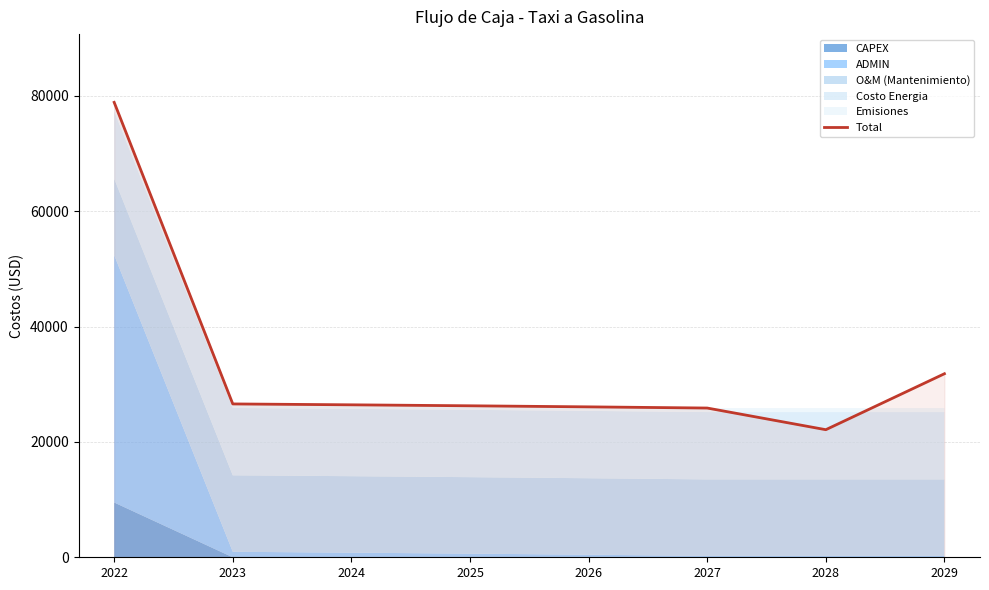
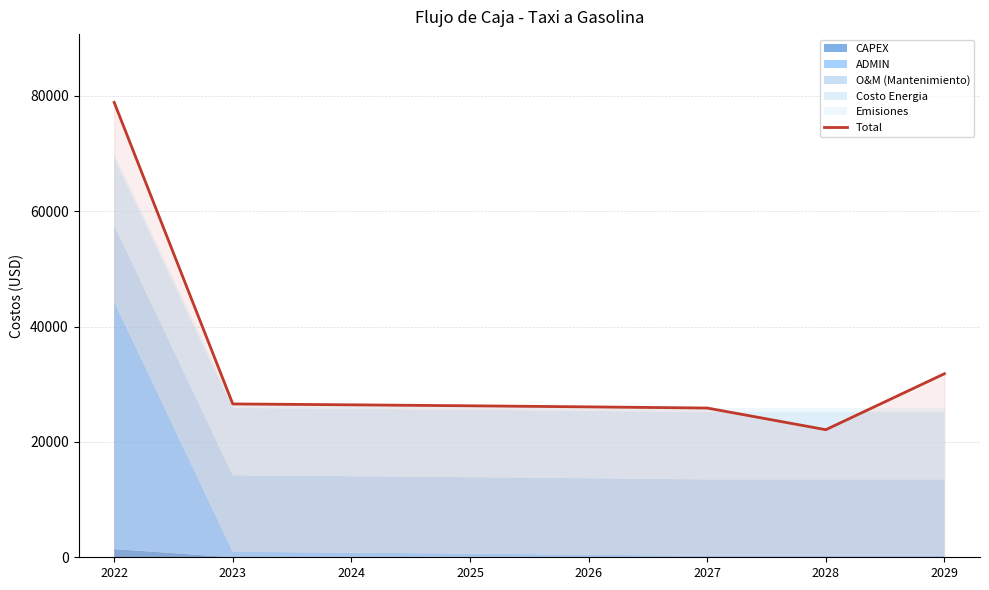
  {
    "CAPEX": {
-     "2022": 10000,
+     "2022": 1000,
      "2023": 0,
      "2024": 0,
      "2025": 0,
      "2026": 0
    },
    "Total": {
      "2022": 79000,
      "2028": 22000,
      "2029": 32000
    }
  }
